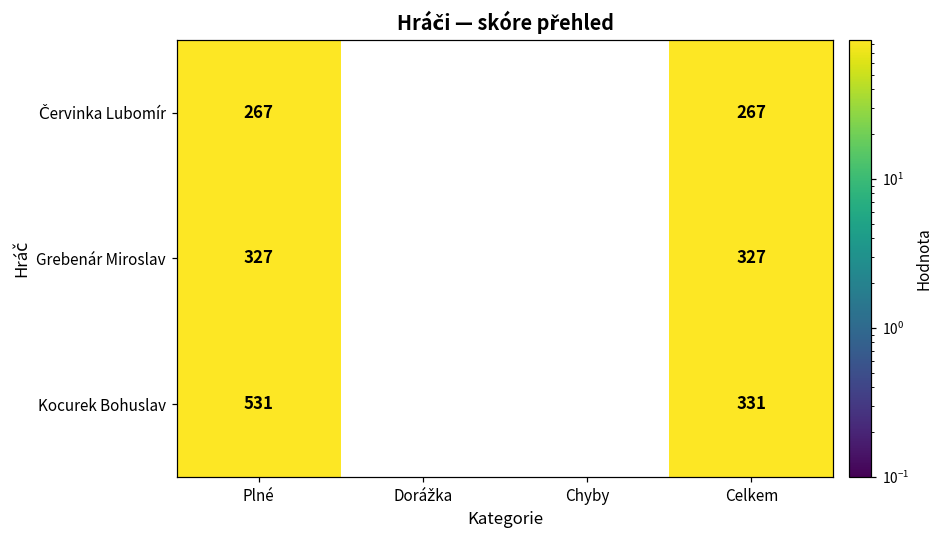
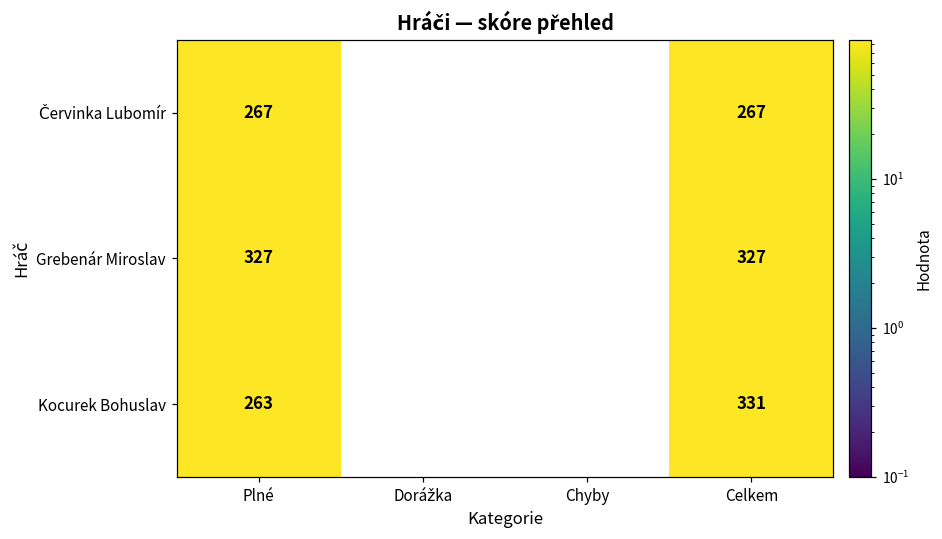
  {
    "Červinka Lubomír": {
      "Plné": 267,
      "Celkem": 267
    },
    "Grebenár Miroslav": {
      "Plné": 327,
      "Celkem": 327
    },
    "Kocurek Bohuslav": {
-     "Plné": 531,
+     "Plné": 263,
      "Celkem": 331
    }
  }
